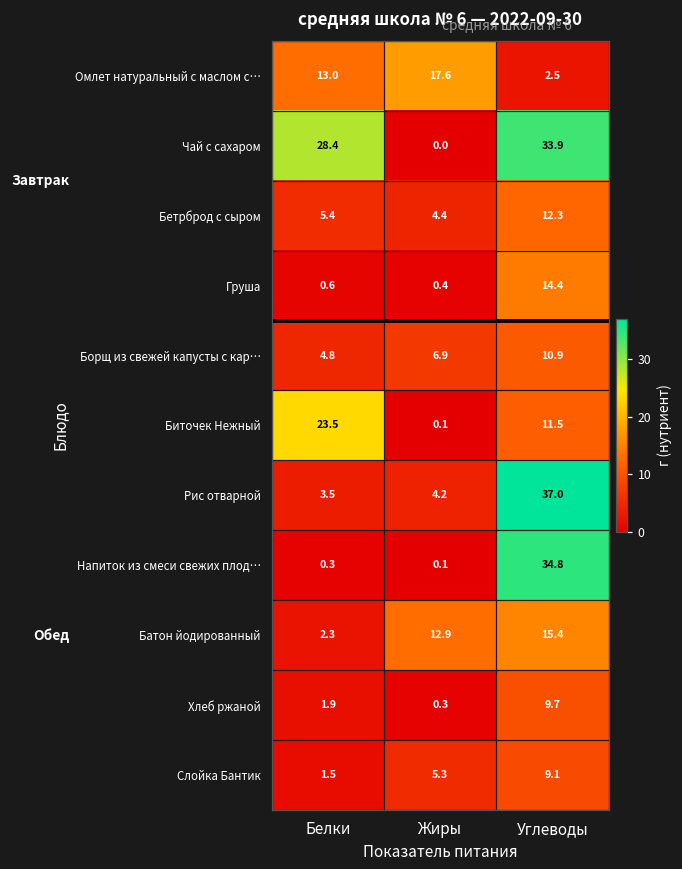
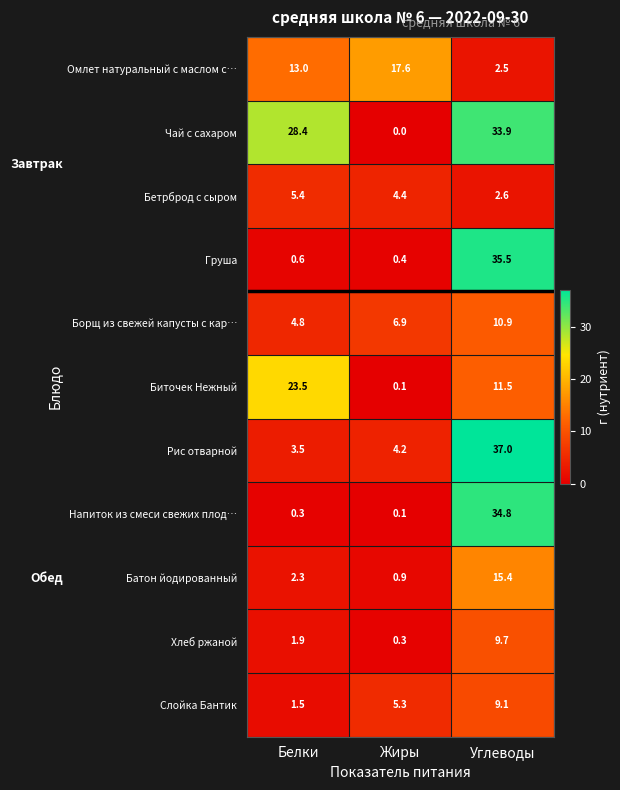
  {
    "Омлет натуральный с маслом с…": {
      "Белки": 13.0,
      "Жиры": 17.6,
      "Углеводы": 2.5
    },
    "Чай с сахаром": {
      "Белки": 28.4,
      "Жиры": 0.0,
      "Углеводы": 33.9
    },
    "Бетрброд с сыром": {
      "Белки": 5.4,
      "Жиры": 4.4,
-     "Углеводы": 12.3
+     "Углеводы": 2.6
    },
    "Груша": {
      "Белки": 0.6,
      "Жиры": 0.4,
-     "Углеводы": 14.4
+     "Углеводы": 35.5
    },
    "Борщ из свежей капусты с кар…": {
      "Белки": 4.8,
      "Жиры": 6.9,
      "Углеводы": 10.9
    },
    "Биточек Нежный": {
      "Белки": 23.5,
      "Жиры": 0.1,
      "Углеводы": 11.5
    },
    "Рис отварной": {
      "Белки": 3.5,
      "Жиры": 4.2,
      "Углеводы": 37.0
    },
    "Напиток из смеси свежих плод…": {
      "Белки": 0.3,
      "Жиры": 0.1,
      "Углеводы": 34.8
    },
    "Батон йодированный": {
      "Белки": 2.3,
-     "Жиры": 12.9,
+     "Жиры": 0.9,
      "Углеводы": 15.4
    },
    "Хлеб ржаной": {
      "Белки": 1.9,
      "Жиры": 0.3,
      "Углеводы": 9.7
    },
    "Слойка Бантик": {
      "Белки": 1.5,
      "Жиры": 5.3,
      "Углеводы": 9.1
    }
  }
